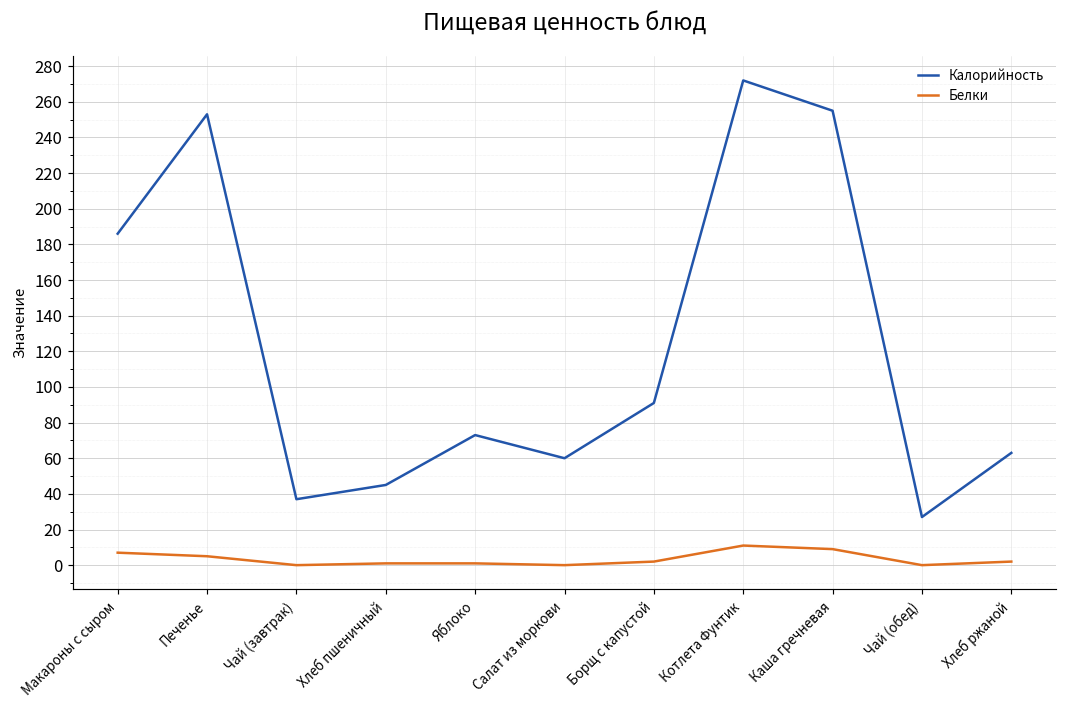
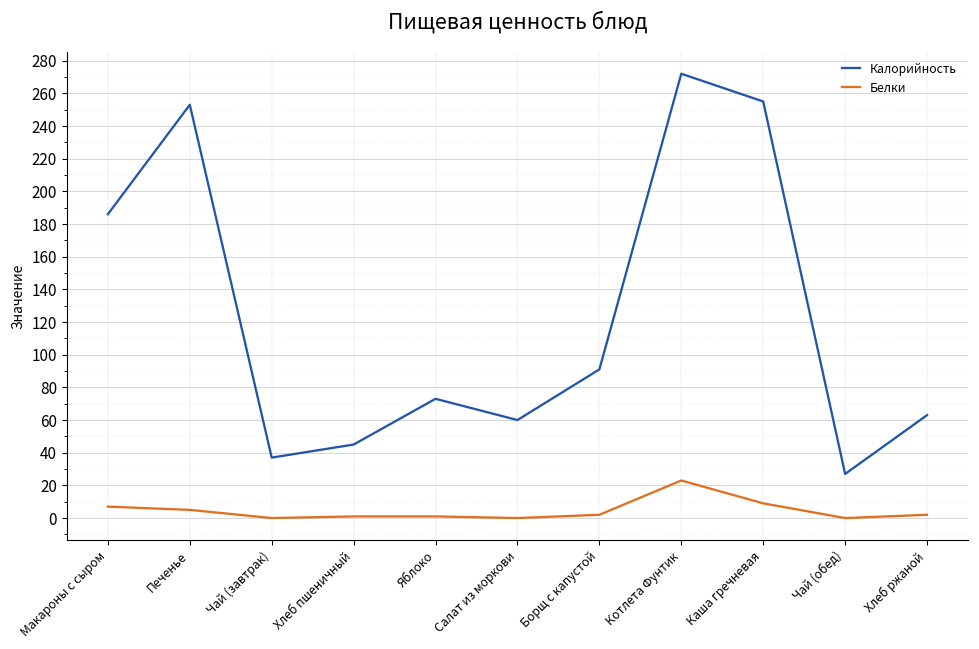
  {
    "Калорийность": {
      "Макароны с сыром": 186,
      "Печенье": 253,
      "Чай (завтрак)": 37,
      "Хлеб пшеничный": 45,
      "Яблоко": 73,
      "Салат из моркови": 60,
      "Борщ с капустой": 91,
      "Котлета Фунтик": 272,
      "Каша гречневая": 255,
      "Чай (обед)": 27,
      "Хлеб ржаной": 63
    },
    "Белки": {
      "Макароны с сыром": 7,
      "Печенье": 5,
      "Чай (завтрак)": 0,
      "Хлеб пшеничный": 1,
      "Яблоко": 1,
      "Салат из моркови": 0,
      "Борщ с капустой": 2,
-     "Котлета Фунтик": 11,
+     "Котлета Фунтик": 23,
      "Каша гречневая": 9,
      "Чай (обед)": 0,
      "Хлеб ржаной": 2
    }
  }
